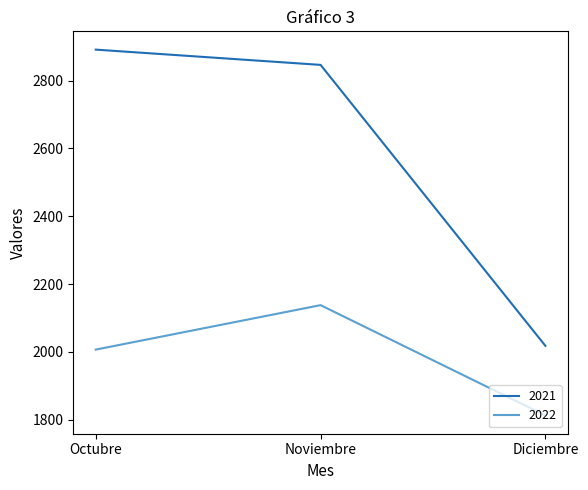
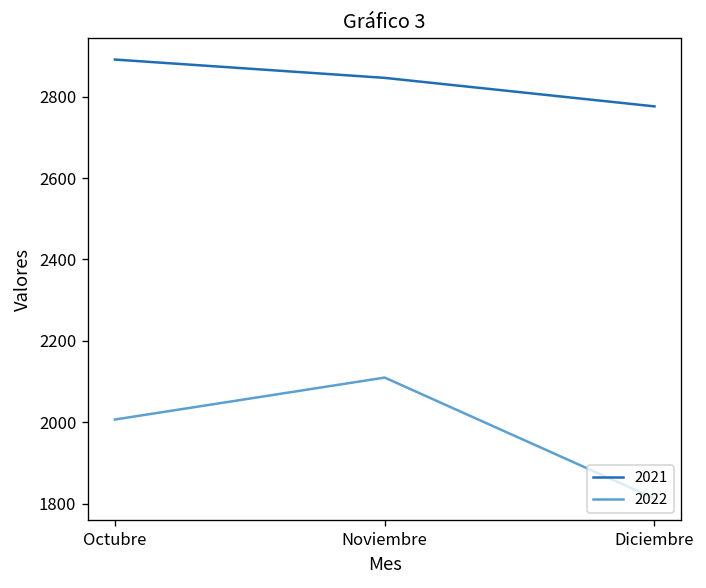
  {
    "2021": {
      "Octubre": 2890,
      "Noviembre": 2850,
-     "Diciembre": 2020
+     "Diciembre": 2780
    },
    "2022": {
      "Octubre": 2010,
-     "Noviembre": 2140
+     "Noviembre": 2110
    }
  }
